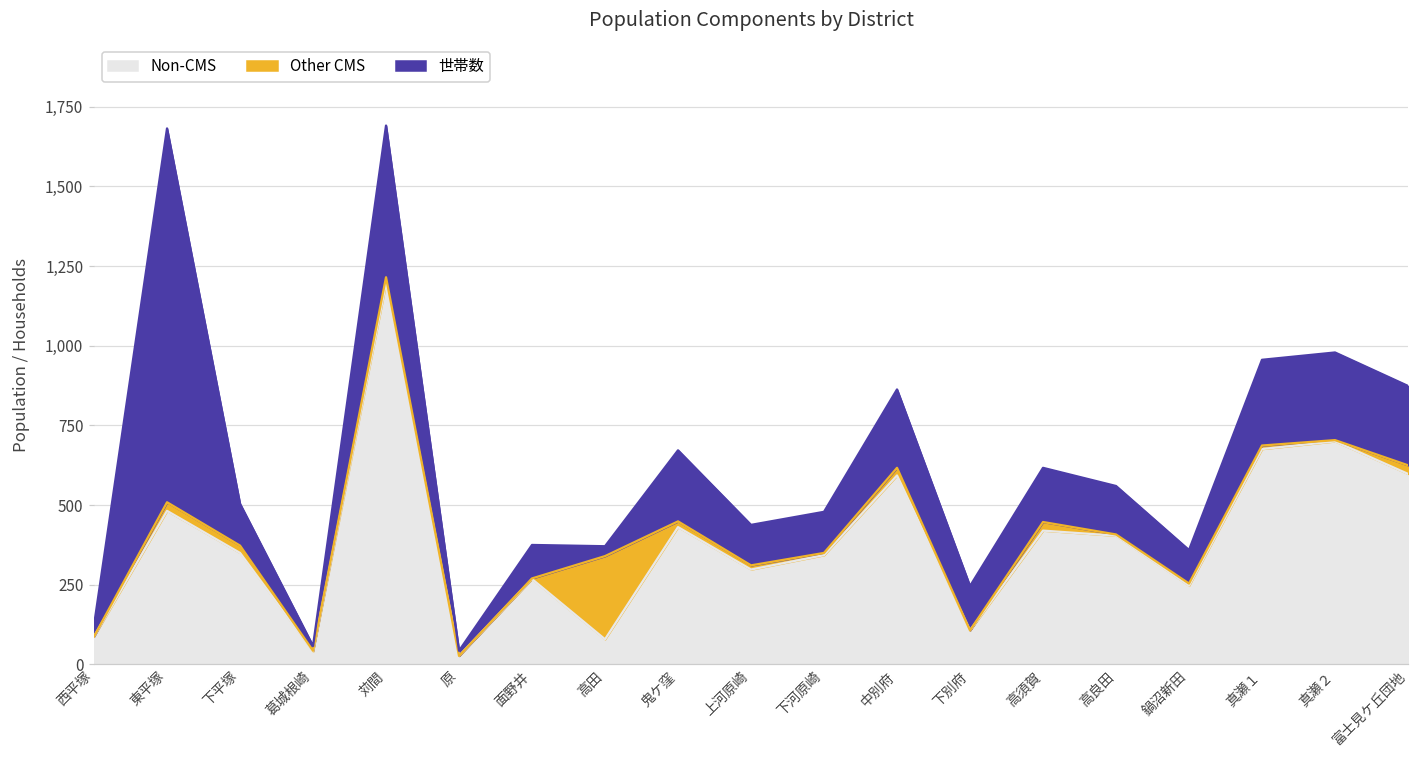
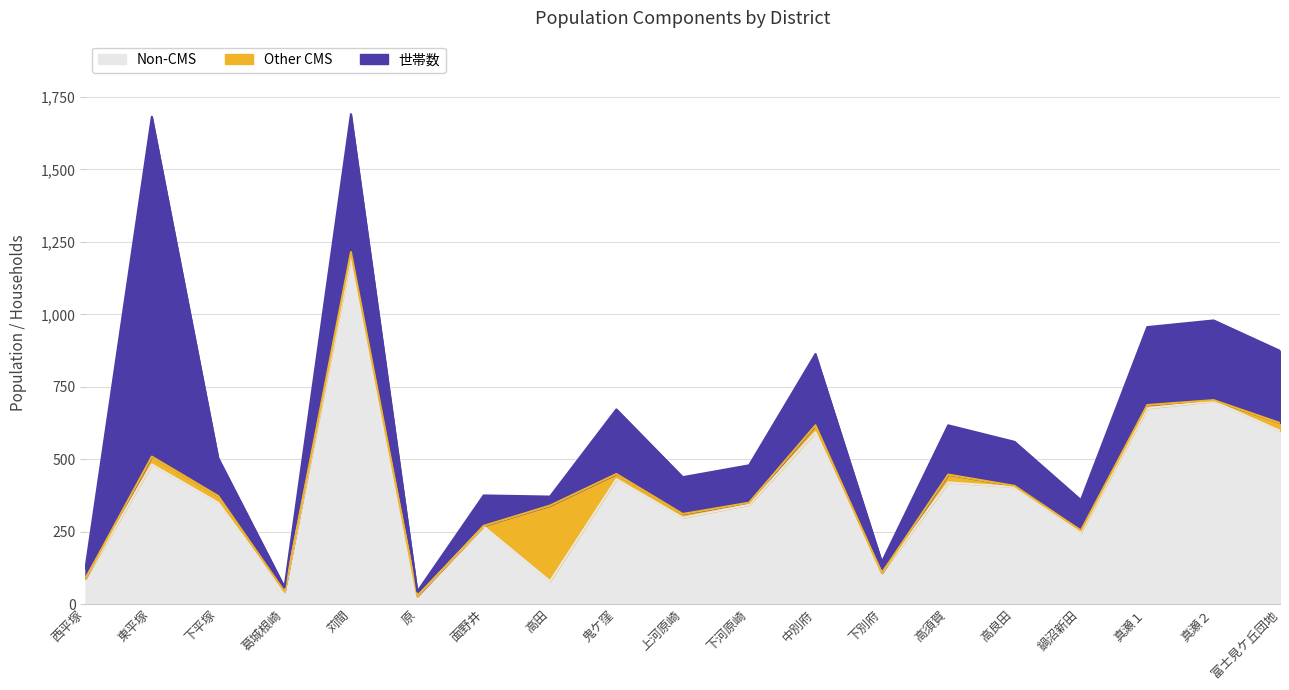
  {
    "Non-CMS": {
      "東平塚": "480",
      "下平塚": "350",
      "苅間": "1,200",
      "高田": "80",
      "鬼ケ窪": "430",
      "上河原崎": "300",
      "中別府": "590",
      "高須賀": "420",
      "真瀬１": "680",
      "富士見ケ丘団地": "600"
    },
    "Other CMS": {
      "東平塚": "510",
      "下平塚": "370",
      "苅間": "1,220",
      "高田": "340",
      "鬼ケ窪": "450",
      "上河原崎": "310",
      "中別府": "620",
      "高須賀": "450",
      "真瀬１": "690",
      "富士見ケ丘団地": "630"
    },
    "世帯数": {
      "西平塚": "40",
      "東平塚": "1,170",
      "下平塚": "130",
      "葛城根崎": "20",
      "苅間": "480",
      "原": "20",
      "面野井": "110",
      "高田": "30",
      "鬼ケ窪": "220",
      "上河原崎": "130",
      "下河原崎": "130",
      "中別府": "250",
-     "下別府": "140",
+     "下別府": "40",
      "高須賀": "170",
      "高良田": "150",
      "鍋沼新田": "110",
      "真瀬１": "270",
      "真瀬２": "280",
      "富士見ケ丘団地": "250"
    }
  }
